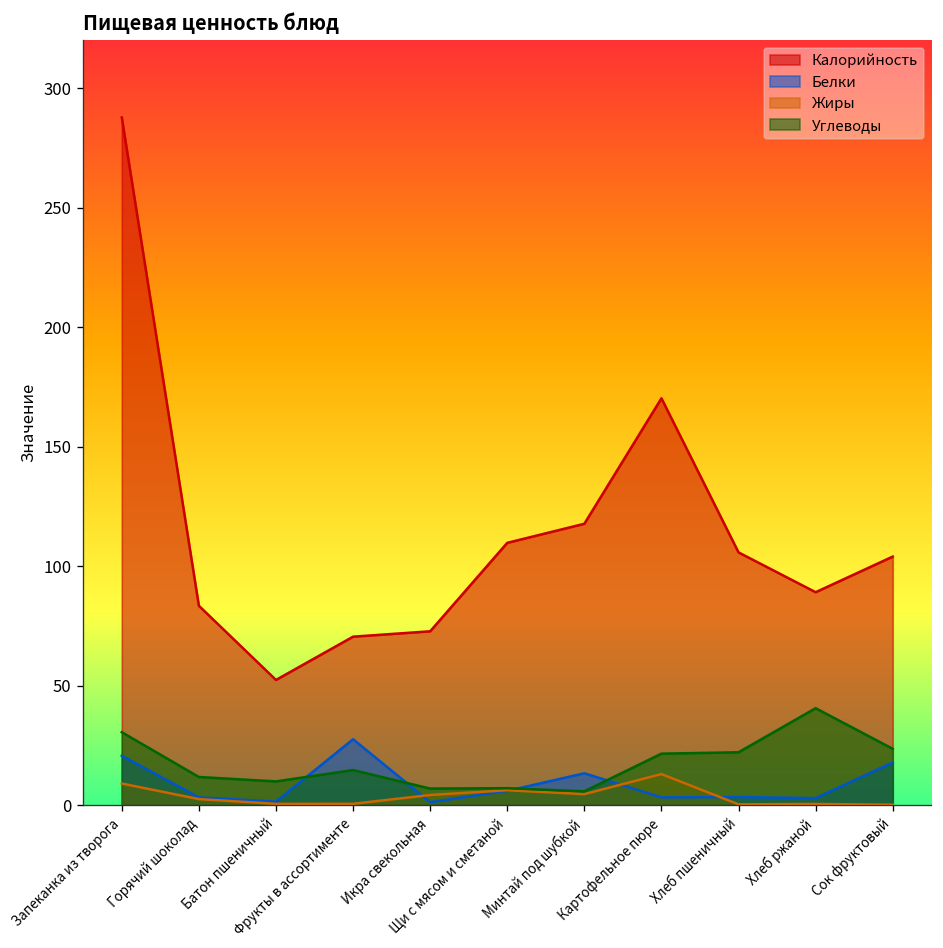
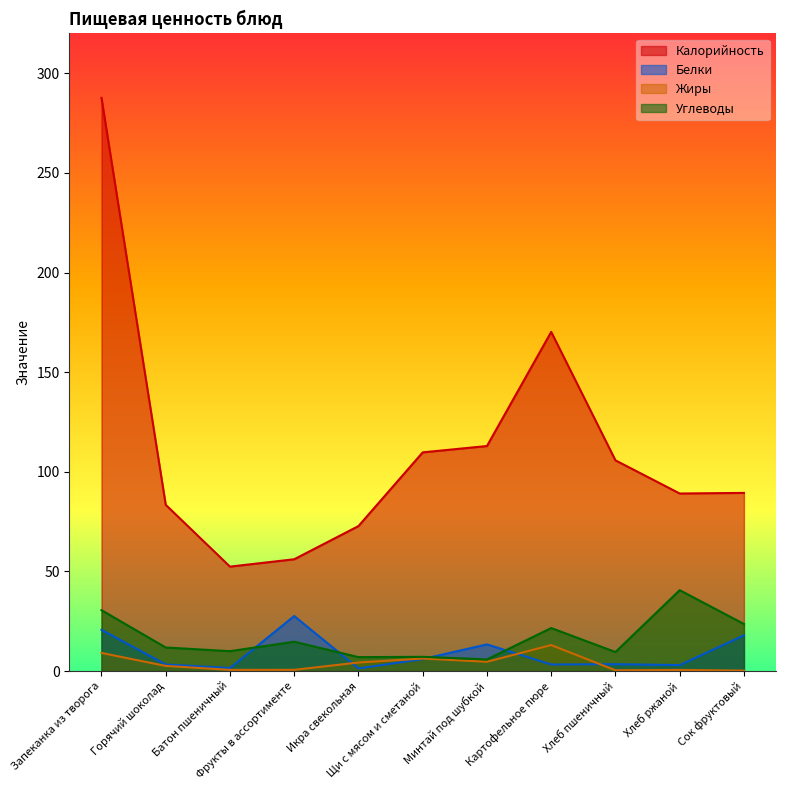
  {
    "Калорийность": {
      "Запеканка из творога": 288,
      "Горячий шоколад": 83,
      "Батон пшеничный": 52,
-     "Фрукты в ассортименте": 71,
+     "Фрукты в ассортименте": 56,
      "Икра свекольная": 73,
      "Щи с мясом и сметаной": 110,
-     "Минтай под шубкой": 118,
+     "Минтай под шубкой": 113,
      "Картофельное пюре": 170,
      "Хлеб пшеничный": 106,
      "Хлеб ржаной": 89,
-     "Сок фруктовый": 104
+     "Сок фруктовый": 89
    },
    "Белки": {
      "Запеканка из творога": 21,
      "Фрукты в ассортименте": 28,
      "Икра свекольная": 1,
      "Минтай под шубкой": 13,
      "Картофельное пюре": 3,
      "Хлеб пшеничный": 3,
      "Хлеб ржаной": 3,
      "Сок фруктовый": 18
    },
    "Жиры": {
      "Запеканка из творога": 9,
      "Фрукты в ассортименте": 1,
      "Икра свекольная": 4,
      "Картофельное пюре": 13,
      "Хлеб пшеничный": 0,
      "Хлеб ржаной": 1,
      "Сок фруктовый": 0
    },
    "Углеводы": {
      "Запеканка из творога": 31,
      "Горячий шоколад": 12,
      "Батон пшеничный": 10,
      "Фрукты в ассортименте": 15,
      "Икра свекольная": 7,
      "Картофельное пюре": 22,
-     "Хлеб пшеничный": 22,
+     "Хлеб пшеничный": 10,
      "Хлеб ржаной": 41,
      "Сок фруктовый": 24
    }
  }
